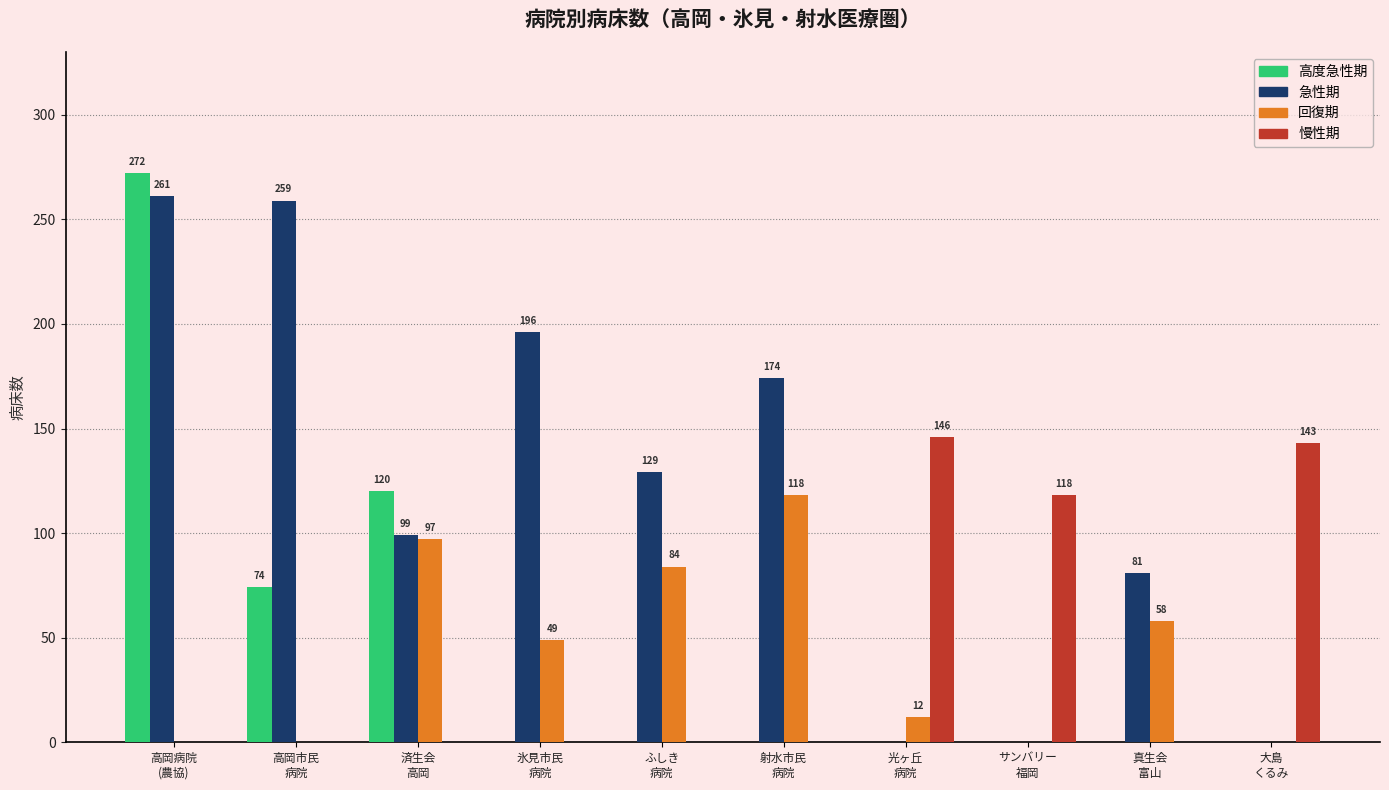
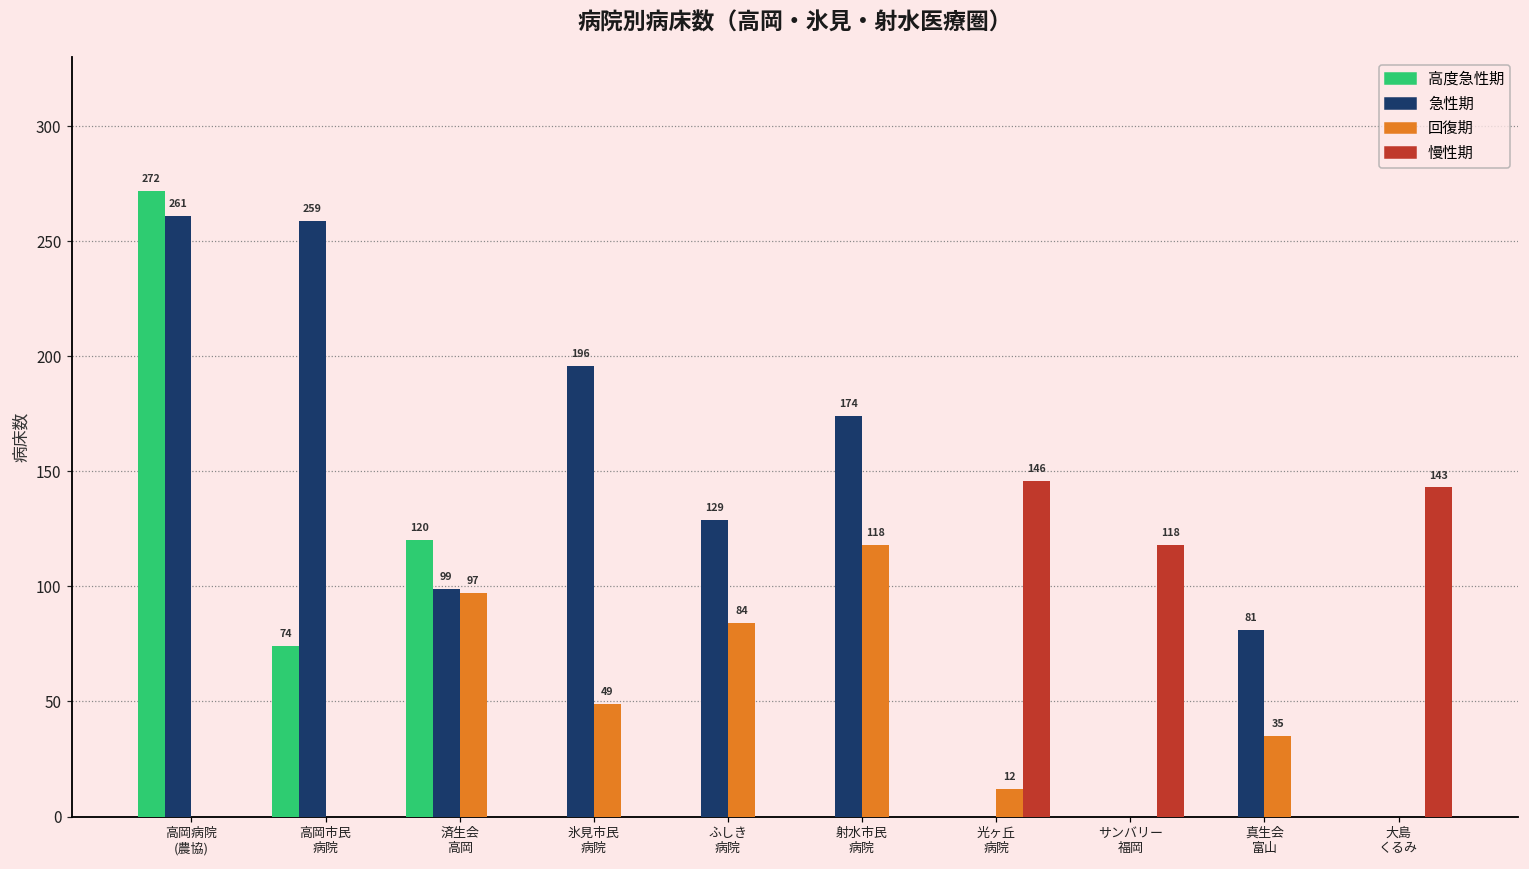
  {
    "高度急性期": {
      "高岡病院 (農協)": 272,
      "高岡市民 病院": 74,
      "済生会 高岡": 120
    },
    "急性期": {
      "高岡病院 (農協)": 261,
      "高岡市民 病院": 259,
      "済生会 高岡": 99,
      "氷見市民 病院": 196,
      "ふしき 病院": 129,
      "射水市民 病院": 174,
      "真生会 富山": 81
    },
    "回復期": {
      "済生会 高岡": 97,
      "氷見市民 病院": 49,
      "ふしき 病院": 84,
      "射水市民 病院": 118,
      "光ヶ丘 病院": 12,
-     "真生会 富山": 58
+     "真生会 富山": 35
    },
    "慢性期": {
      "光ヶ丘 病院": 146,
      "サンバリー 福岡": 118,
      "大島 くるみ": 143
    }
  }
